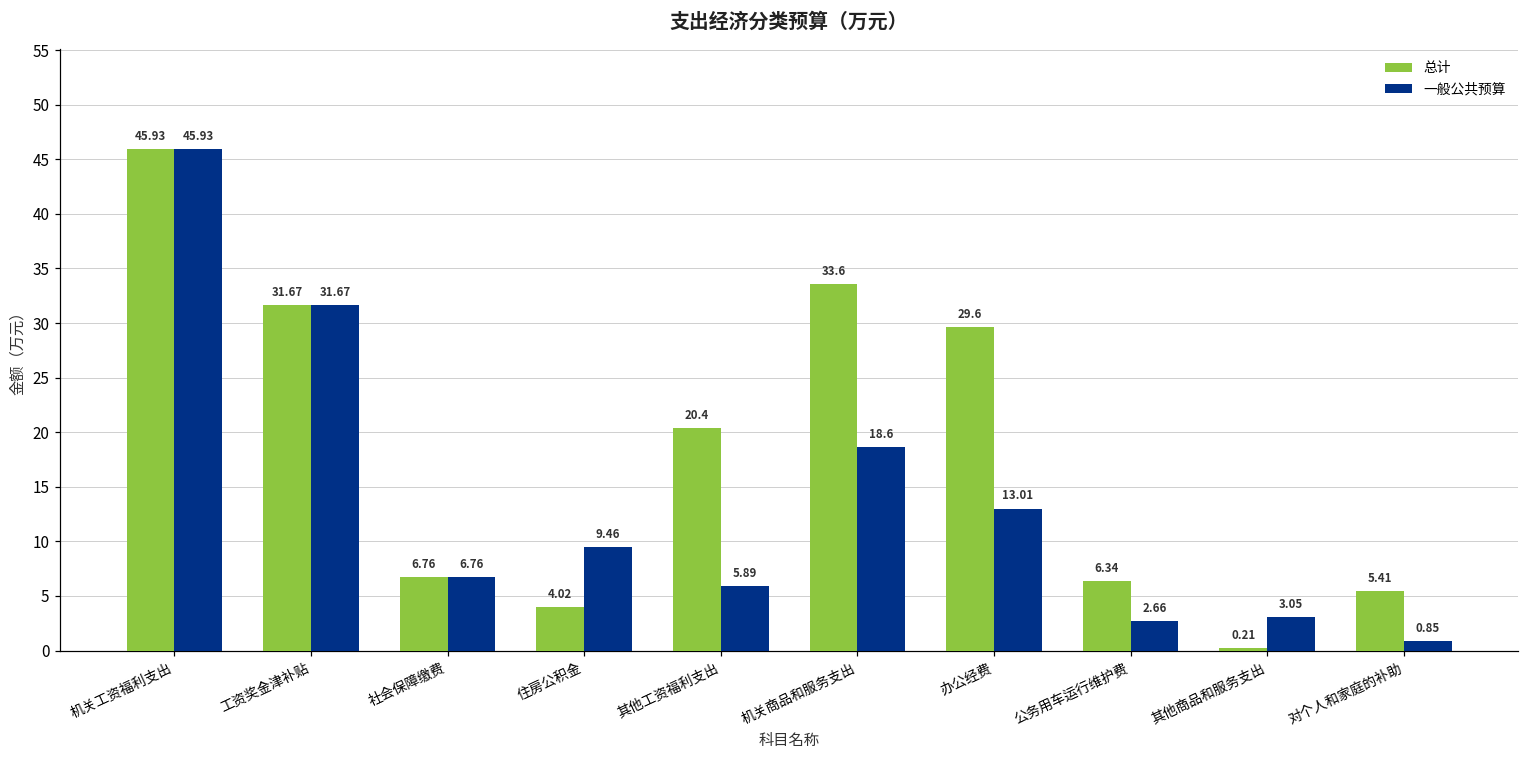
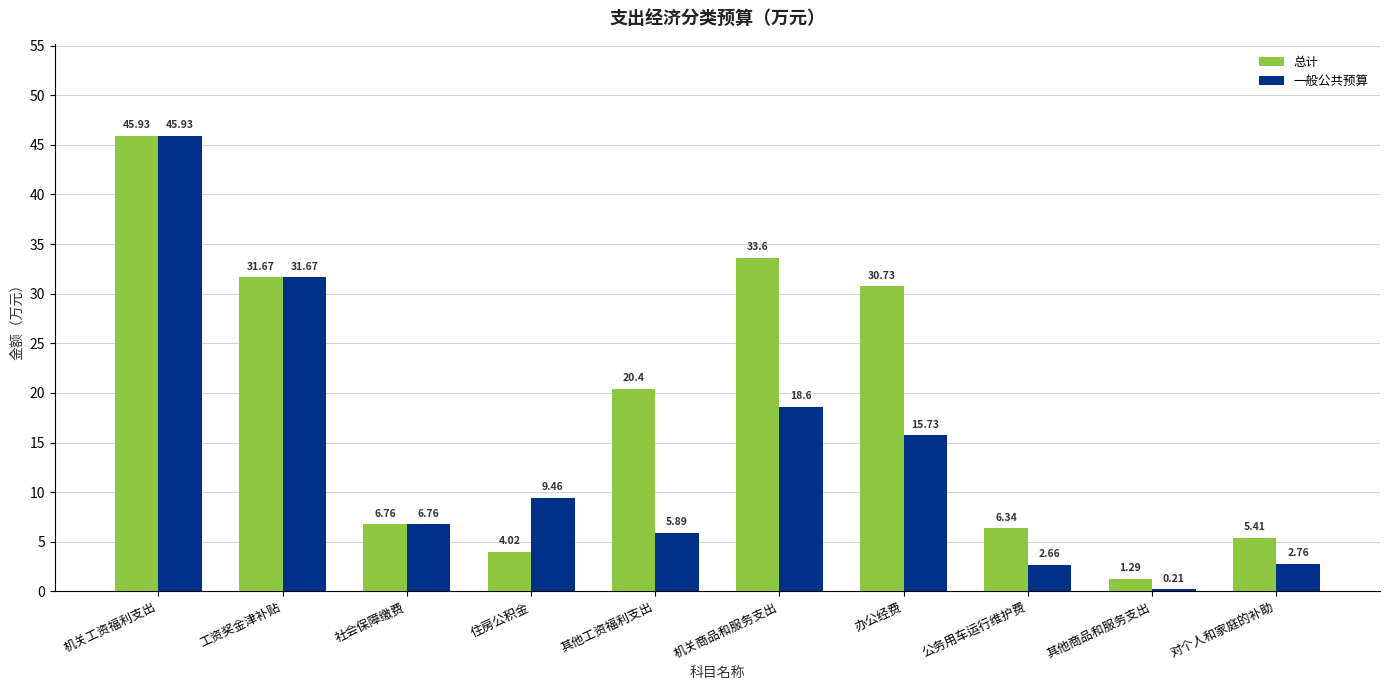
  {
    "总计": {
      "机关工资福利支出": 45.93,
      "工资奖金津补贴": 31.67,
      "社会保障缴费": 6.76,
      "住房公积金": 4.02,
      "其他工资福利支出": 20.4,
      "机关商品和服务支出": 33.6,
-     "办公经费": 29.6,
+     "办公经费": 30.73,
      "公务用车运行维护费": 6.34,
-     "其他商品和服务支出": 0.21,
+     "其他商品和服务支出": 1.29,
      "对个人和家庭的补助": 5.41
    },
    "一般公共预算": {
      "机关工资福利支出": 45.93,
      "工资奖金津补贴": 31.67,
      "社会保障缴费": 6.76,
      "住房公积金": 9.46,
      "其他工资福利支出": 5.89,
      "机关商品和服务支出": 18.6,
-     "办公经费": 13.01,
+     "办公经费": 15.73,
      "公务用车运行维护费": 2.66,
-     "其他商品和服务支出": 3.05,
-     "对个人和家庭的补助": 0.85
+     "其他商品和服务支出": 0.21,
+     "对个人和家庭的补助": 2.76
    }
  }
